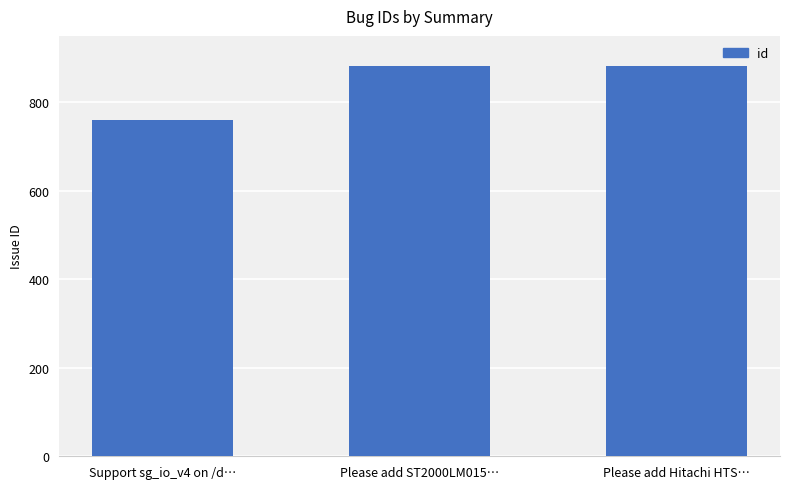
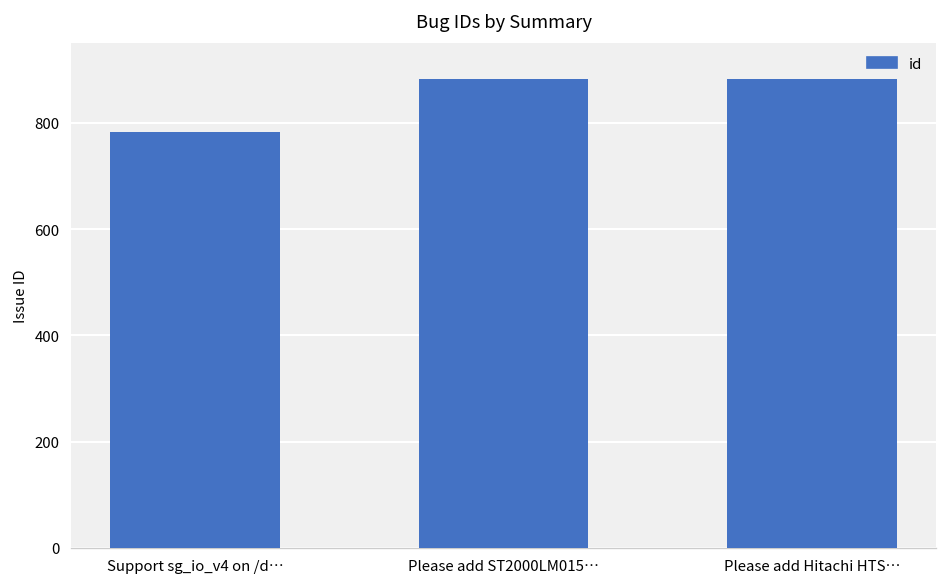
  {
-   "Support sg_io_v4 on /d…": 760,
+   "Support sg_io_v4 on /d…": 780,
    "Please add ST2000LM015…": 880,
    "Please add Hitachi HTS…": 880
  }
